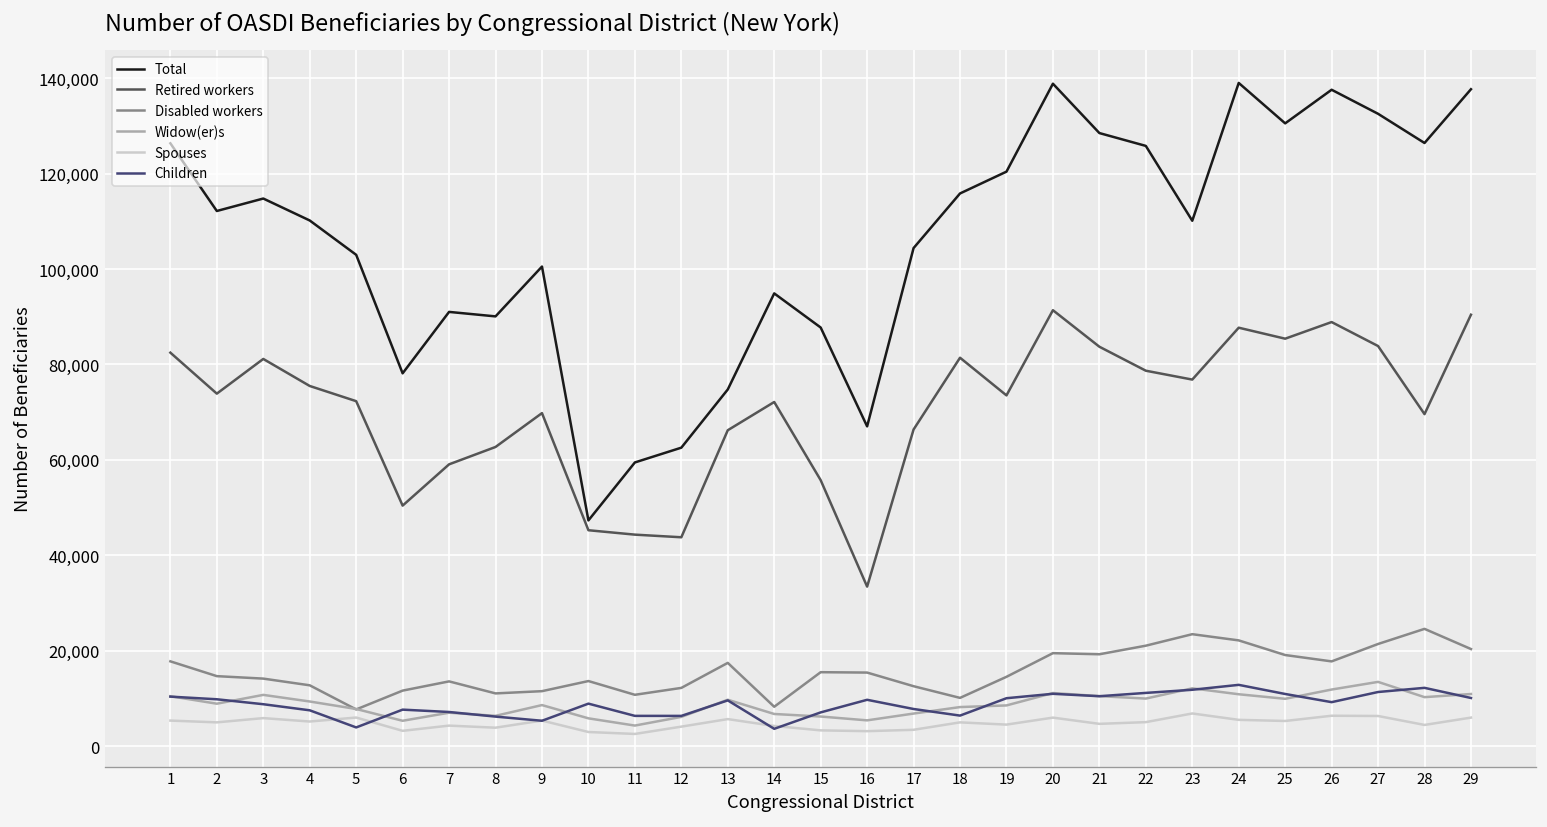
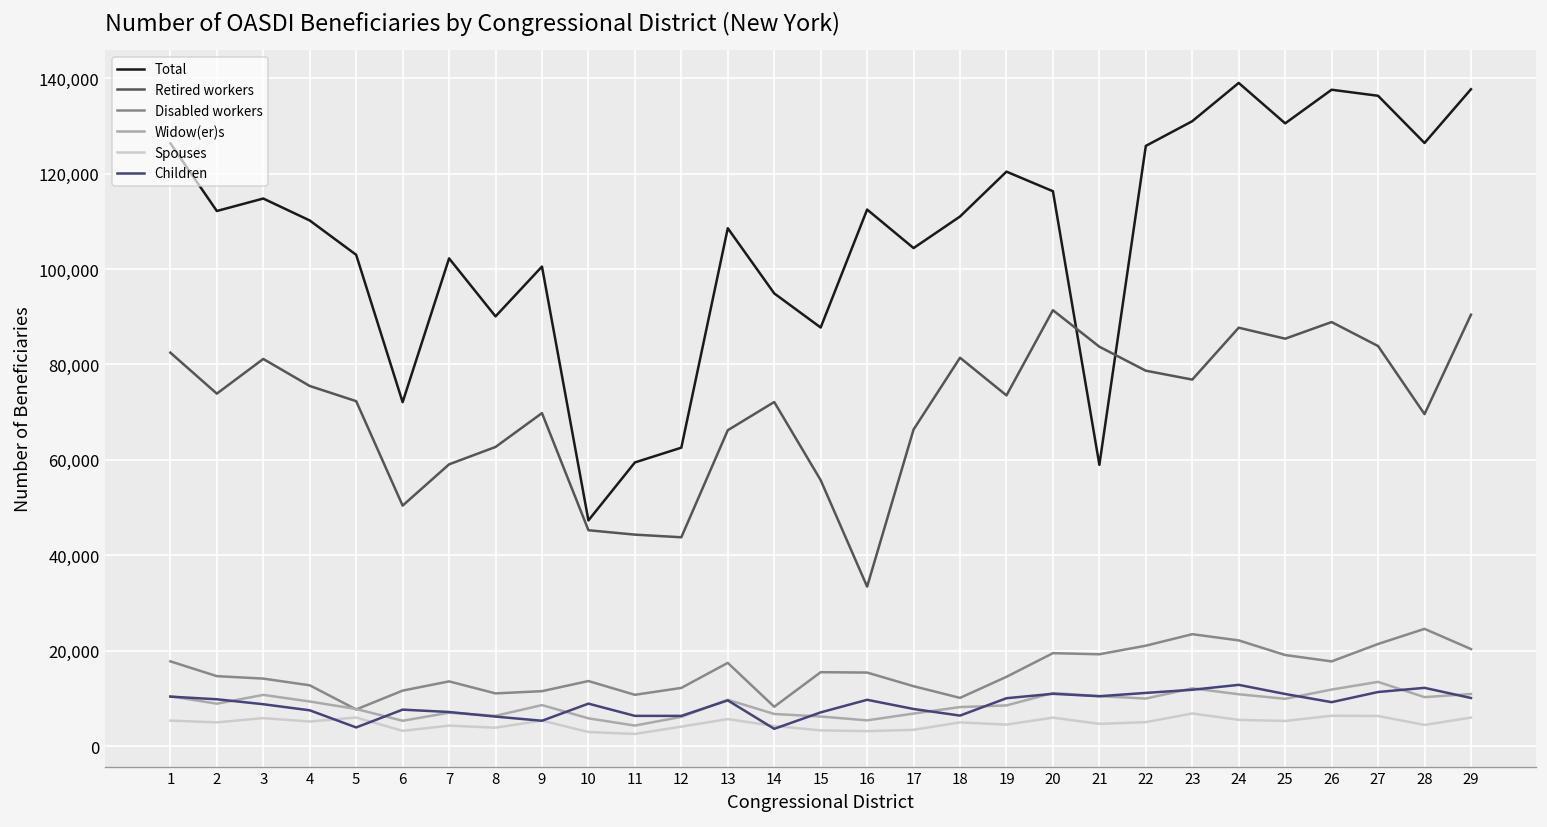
  {
    "Total": {
      "2": "112,000",
      "3": "115,000",
      "4": "110,000",
      "5": "103,000",
-     "6": "78,000",
-     "7": "91,000",
+     "6": "72,000",
+     "7": "102,000",
      "8": "90,000",
      "9": "101,000",
      "10": "47,000",
      "11": "59,000",
      "12": "63,000",
-     "13": "75,000",
+     "13": "109,000",
      "14": "95,000",
      "15": "88,000",
-     "16": "67,000",
+     "16": "112,000",
      "17": "104,000",
-     "18": "116,000",
+     "18": "111,000",
      "19": "120,000",
-     "20": "139,000",
-     "21": "129,000",
+     "20": "116,000",
+     "21": "59,000",
      "22": "126,000",
-     "23": "110,000",
+     "23": "131,000",
      "24": "139,000",
      "25": "131,000",
      "26": "138,000",
-     "27": "133,000",
+     "27": "136,000",
      "28": "126,000",
      "29": "138,000"
    }
  }
